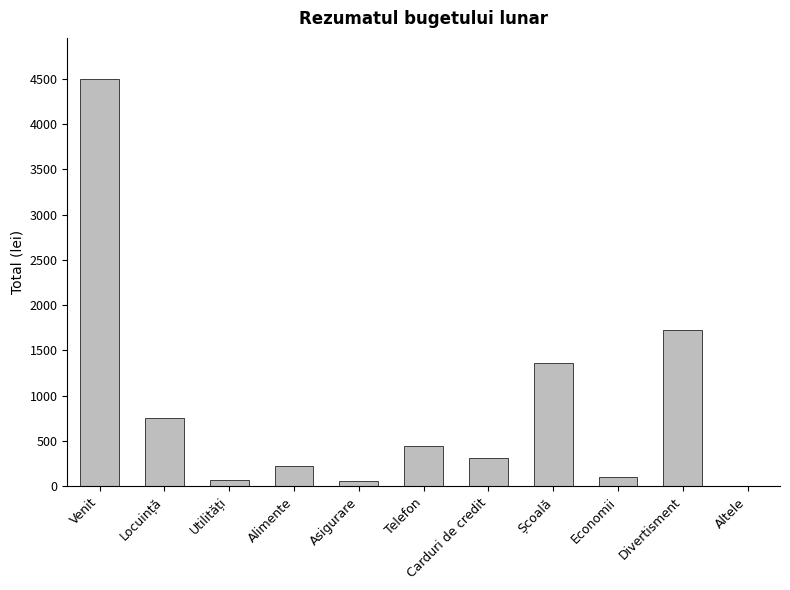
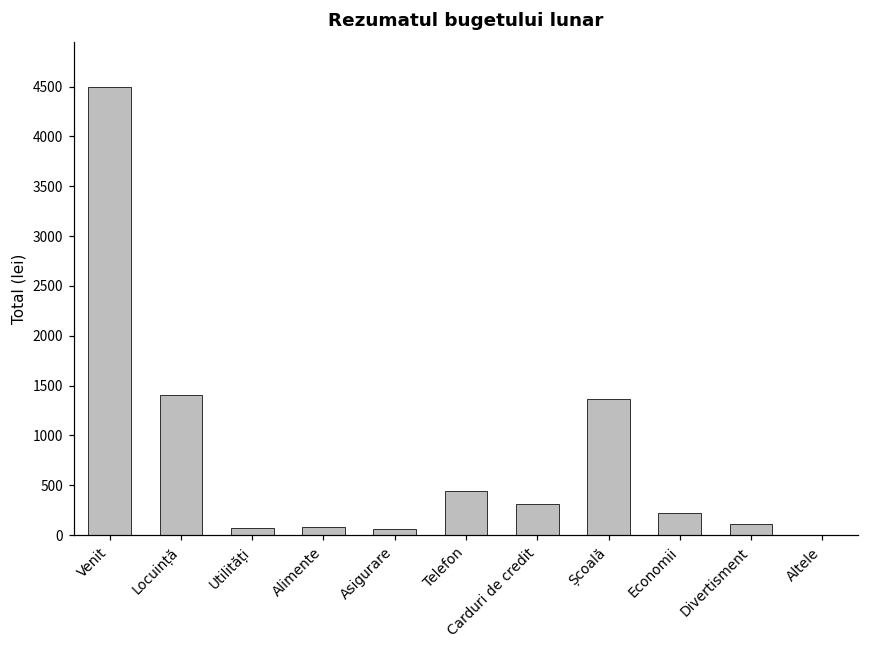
  {
    "Venit": 4500,
-   "Locuință": 800,
+   "Locuință": 1400,
    "Utilități": 100,
-   "Alimente": 200,
+   "Alimente": 100,
    "Asigurare": 100,
    "Telefon": 400,
    "Carduri de credit": 300,
    "Școală": 1400,
-   "Economii": 100,
-   "Divertisment": 1700,
+   "Economii": 200,
+   "Divertisment": 100,
    "Altele": 0
  }
